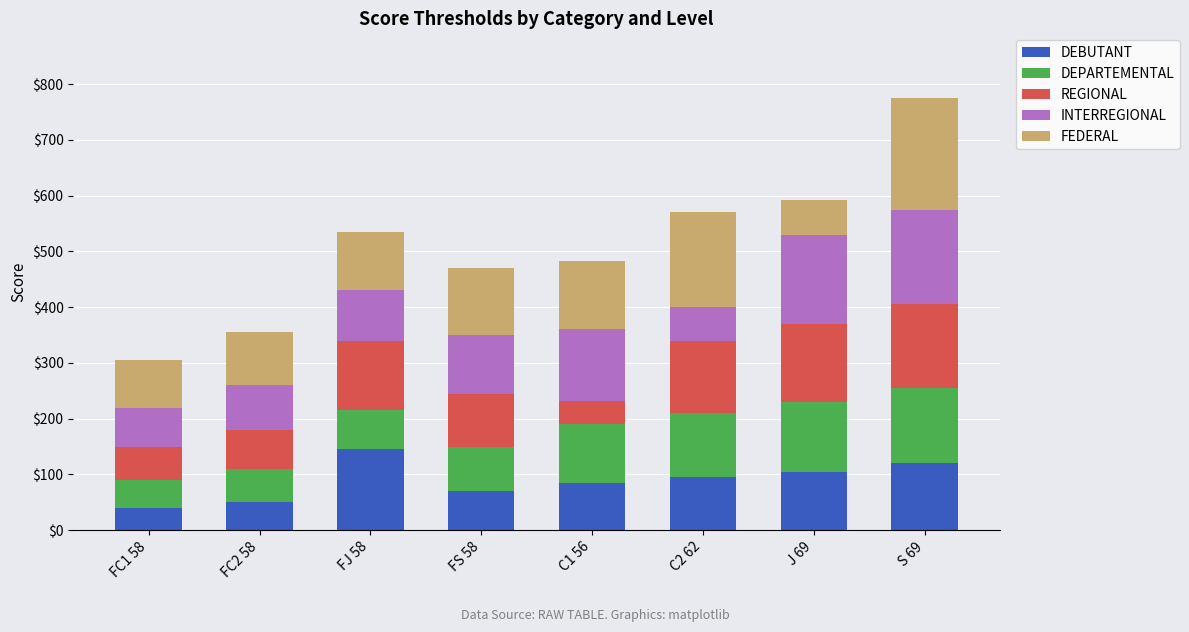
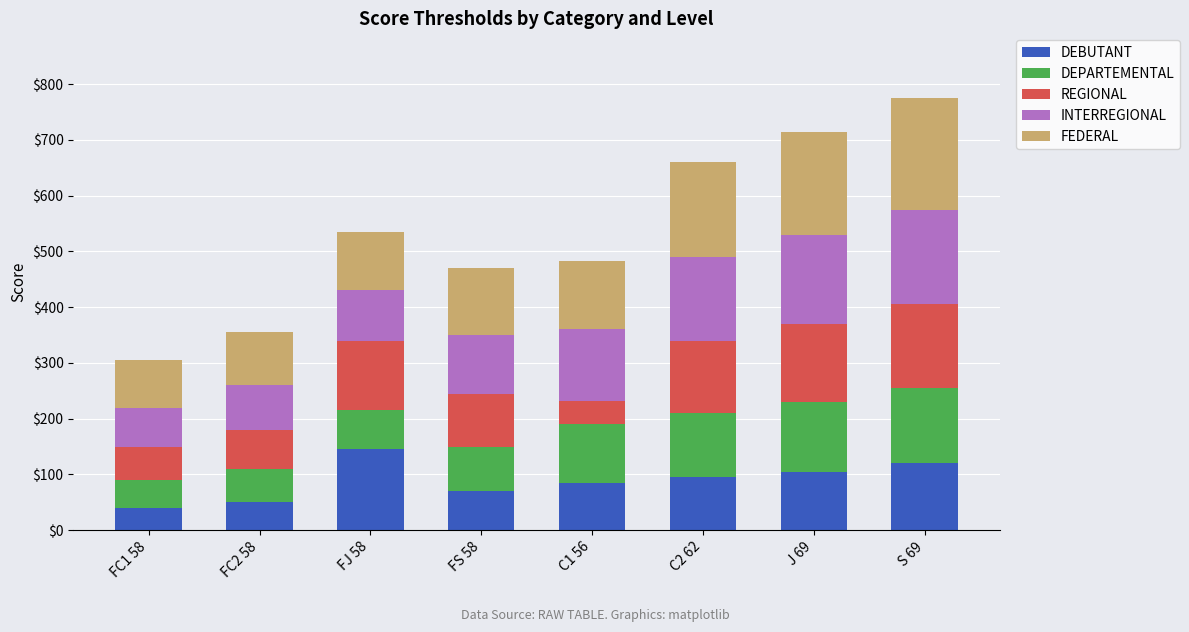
  {
    "DEBUTANT": {
      "FC1 58": "$40",
      "FC2 58": "$50",
      "FJ 58": "$150",
      "FS 58": "$70",
      "C1 56": "$90",
      "C2 62": "$100",
      "J 69": "$110",
      "S 69": "$120"
    },
    "DEPARTEMENTAL": {
      "FC1 58": "$50",
      "FC2 58": "$60",
      "FJ 58": "$70",
      "FS 58": "$80",
      "C1 56": "$110",
      "C2 62": "$120",
      "J 69": "$130",
      "S 69": "$140"
    },
    "REGIONAL": {
      "FC1 58": "$60",
      "FC2 58": "$70",
      "FJ 58": "$120",
      "FS 58": "$100",
      "C1 56": "$40",
      "C2 62": "$130",
      "J 69": "$140",
      "S 69": "$150"
    },
    "INTERREGIONAL": {
      "FC1 58": "$70",
      "FC2 58": "$80",
      "FJ 58": "$90",
      "FS 58": "$110",
      "C1 56": "$130",
-     "C2 62": "$60",
+     "C2 62": "$150",
      "J 69": "$160",
      "S 69": "$170"
    },
    "FEDERAL": {
      "FC1 58": "$90",
      "FC2 58": "$100",
      "FJ 58": "$110",
      "FS 58": "$120",
      "C1 56": "$120",
      "C2 62": "$170",
-     "J 69": "$60",
+     "J 69": "$190",
      "S 69": "$200"
    }
  }
